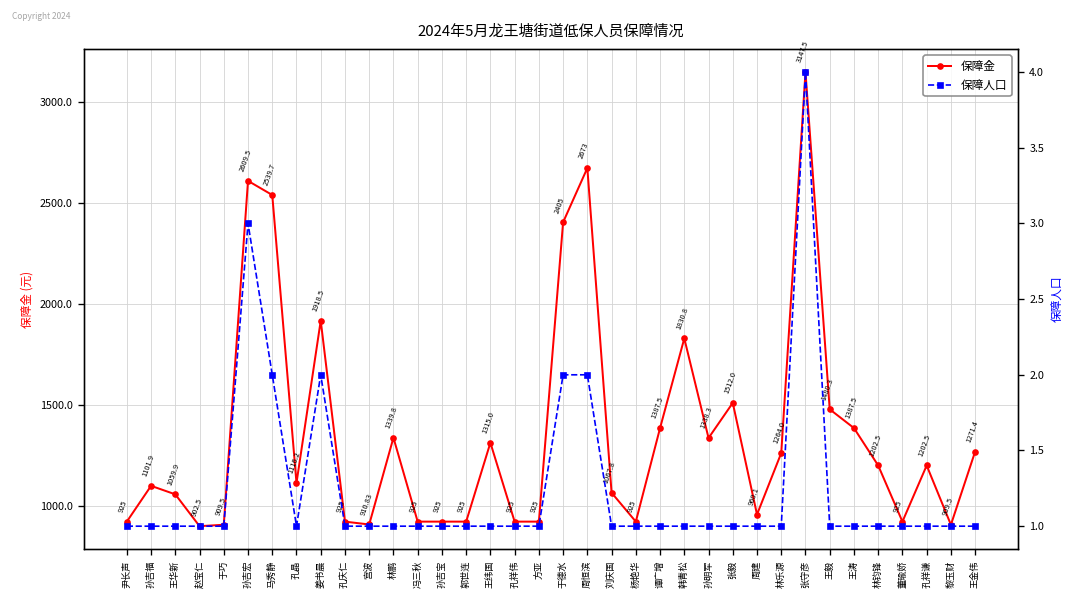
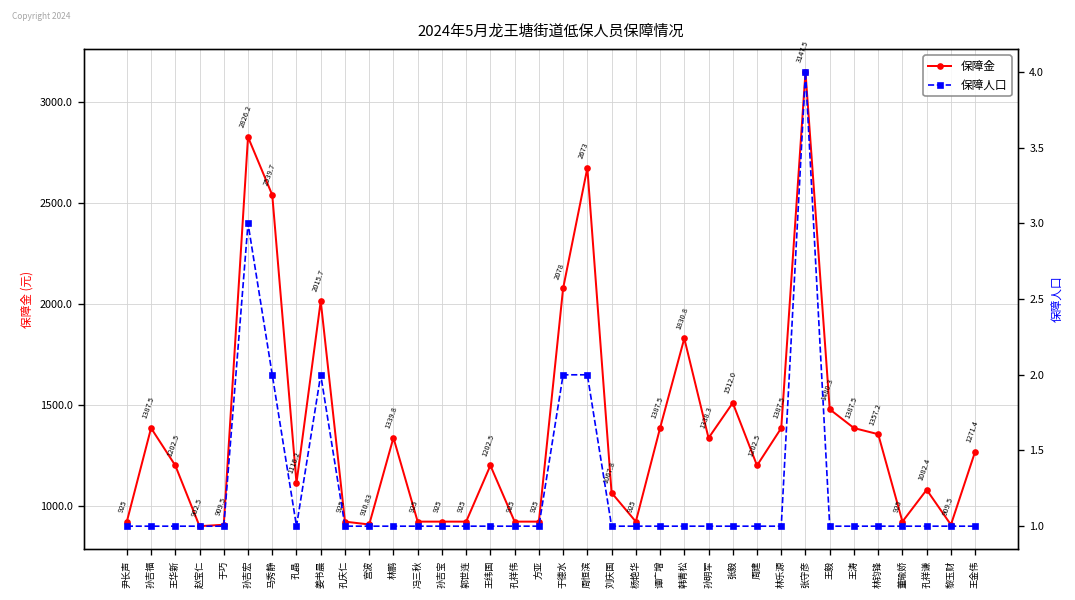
  {
    "保障金": {
      "尹长声": 925,
-     "孙吉福": 1101.9,
-     "王华新": 1059.9,
+     "孙吉福": 1387.5,
+     "王华新": 1202.5,
      "赵宝仁": 902.5,
      "于巧": 909.5,
-     "孙吉宏": 2609.5,
+     "孙吉宏": 2826.2,
      "马秀静": 2539.7,
      "孔晶": 1116.2,
-     "姜书晨": 1918.5,
+     "姜书晨": 2015.7,
      "孔庆仁": 925,
      "宫波": 910.83,
      "林鹏": 1339.8,
      "冯三秋": 925,
      "孙吉宝": 925,
      "郭世连": 925,
-     "王纬国": 1315.0,
+     "王纬国": 1202.5,
      "孔祥伟": 925,
      "方亚": 925,
-     "于德水": 2405,
+     "于德水": 2078,
      "周恒滨": 2673,
      "刘庆国": 1067.8,
      "杨艳华": 925,
      "谭广增": 1387.5,
      "韩青松": 1830.8,
      "孙明军": 1338.3,
      "张毅": 1512.0,
-     "周建": 960.1,
-     "林乐源": 1264.0,
+     "周建": 1202.5,
+     "林乐源": 1387.5,
      "张守彦": 3147.5,
      "王毅": 1480.3,
      "王涛": 1387.5,
-     "林钧锋": 1202.5,
+     "林钧锋": 1357.2,
      "董瑜娇": 925,
-     "孔祥谦": 1202.5,
+     "孔祥谦": 1082.4,
      "黎玉财": 909.5,
      "王金伟": 1271.4
    }
  }
